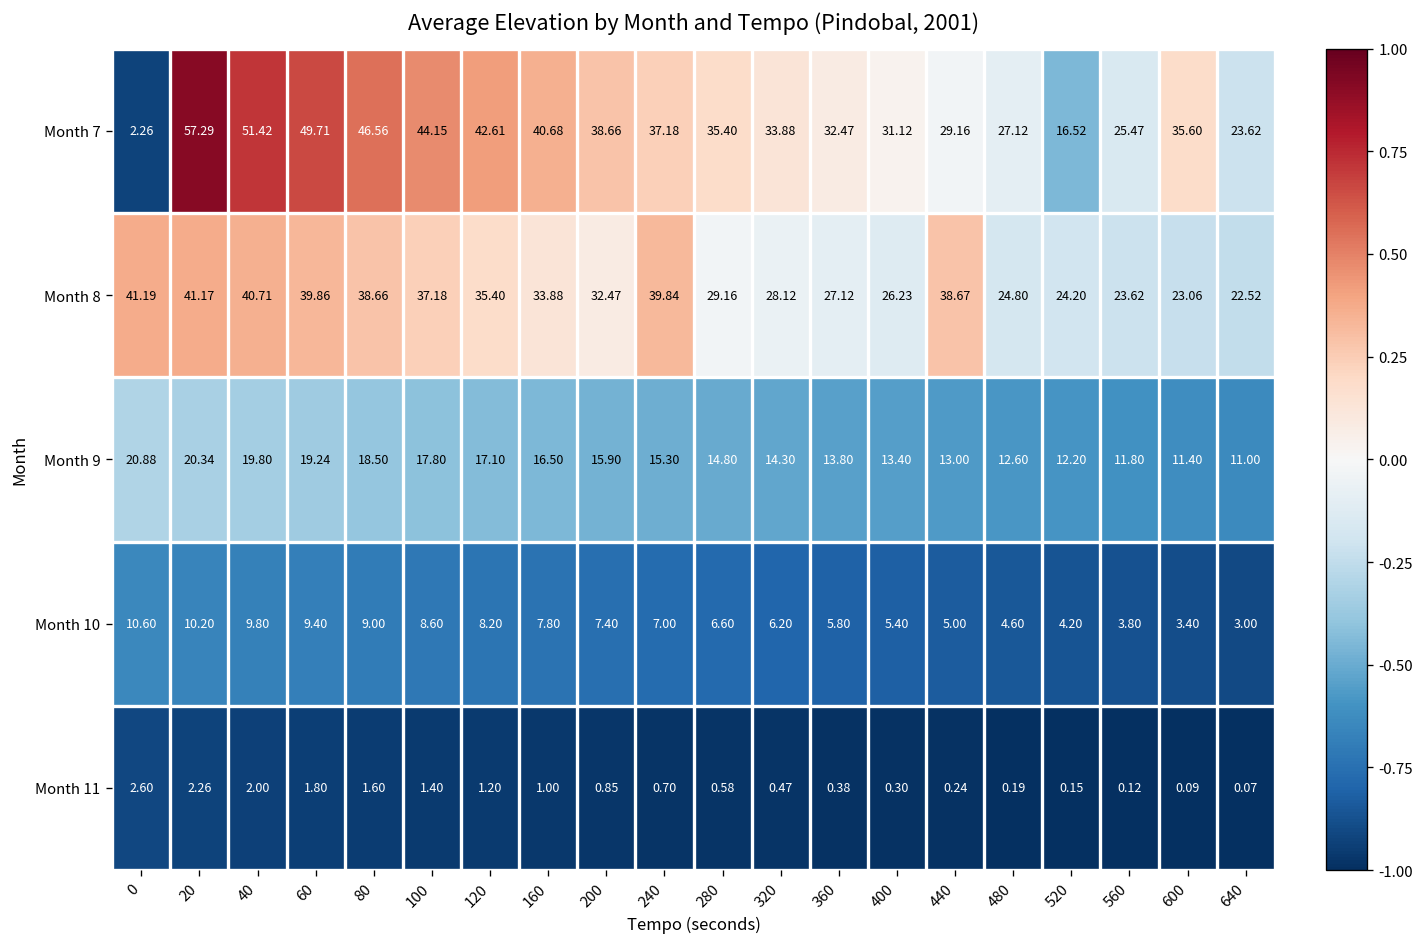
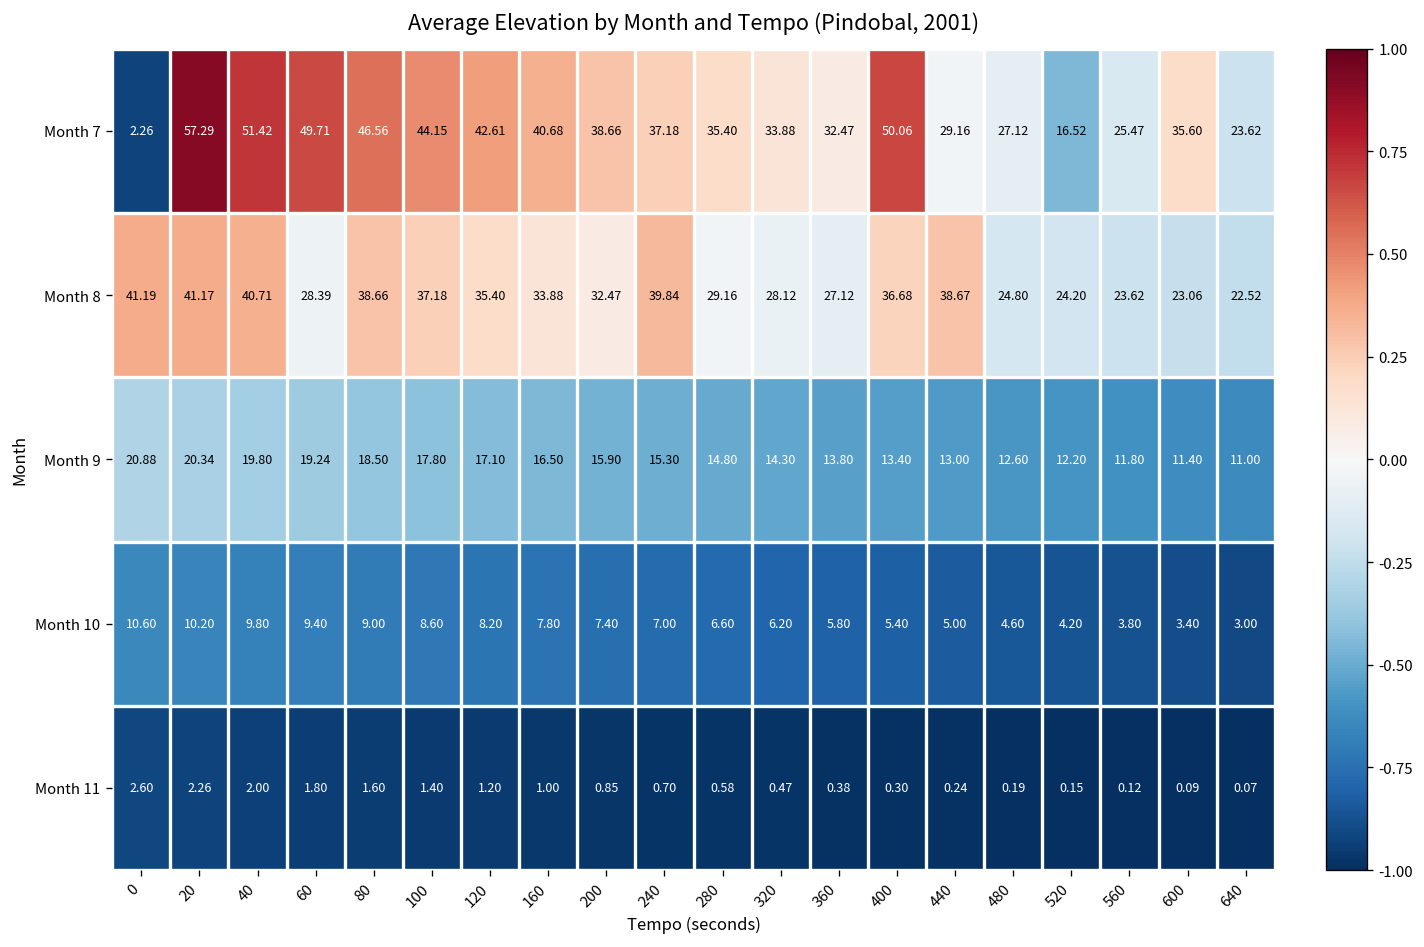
  {
    "Month 7": {
      "0": 2.26,
      "20": 57.29,
      "40": 51.42,
      "60": 49.71,
      "80": 46.56,
      "100": 44.15,
      "120": 42.61,
      "160": 40.68,
      "200": 38.66,
      "240": 37.18,
      "280": 35.40,
      "320": 33.88,
      "360": 32.47,
-     "400": 31.12,
+     "400": 50.06,
      "440": 29.16,
      "480": 27.12,
      "520": 16.52,
      "560": 25.47,
      "600": 35.60,
      "640": 23.62
    },
    "Month 8": {
      "0": 41.19,
      "20": 41.17,
      "40": 40.71,
-     "60": 39.86,
+     "60": 28.39,
      "80": 38.66,
      "100": 37.18,
      "120": 35.40,
      "160": 33.88,
      "200": 32.47,
      "240": 39.84,
      "280": 29.16,
      "320": 28.12,
      "360": 27.12,
-     "400": 26.23,
+     "400": 36.68,
      "440": 38.67,
      "480": 24.80,
      "520": 24.20,
      "560": 23.62,
      "600": 23.06,
      "640": 22.52
    },
    "Month 9": {
      "0": 20.88,
      "20": 20.34,
      "40": 19.80,
      "60": 19.24,
      "80": 18.50,
      "100": 17.80,
      "120": 17.10,
      "160": 16.50,
      "200": 15.90,
      "240": 15.30,
      "280": 14.80,
      "320": 14.30,
      "360": 13.80,
      "400": 13.40,
      "440": 13.00,
      "480": 12.60,
      "520": 12.20,
      "560": 11.80,
      "600": 11.40,
      "640": 11.00
    },
    "Month 10": {
      "0": 10.60,
      "20": 10.20,
      "40": 9.80,
      "60": 9.40,
      "80": 9.00,
      "100": 8.60,
      "120": 8.20,
      "160": 7.80,
      "200": 7.40,
      "240": 7.00,
      "280": 6.60,
      "320": 6.20,
      "360": 5.80,
      "400": 5.40,
      "440": 5.00,
      "480": 4.60,
      "520": 4.20,
      "560": 3.80,
      "600": 3.40,
      "640": 3.00
    },
    "Month 11": {
      "0": 2.60,
      "20": 2.26,
      "40": 2.00,
      "60": 1.80,
      "80": 1.60,
      "100": 1.40,
      "120": 1.20,
      "160": 1.00,
      "200": 0.85,
      "240": 0.70,
      "280": 0.58,
      "320": 0.47,
      "360": 0.38,
      "400": 0.30,
      "440": 0.24,
      "480": 0.19,
      "520": 0.15,
      "560": 0.12,
      "600": 0.09,
      "640": 0.07
    }
  }
